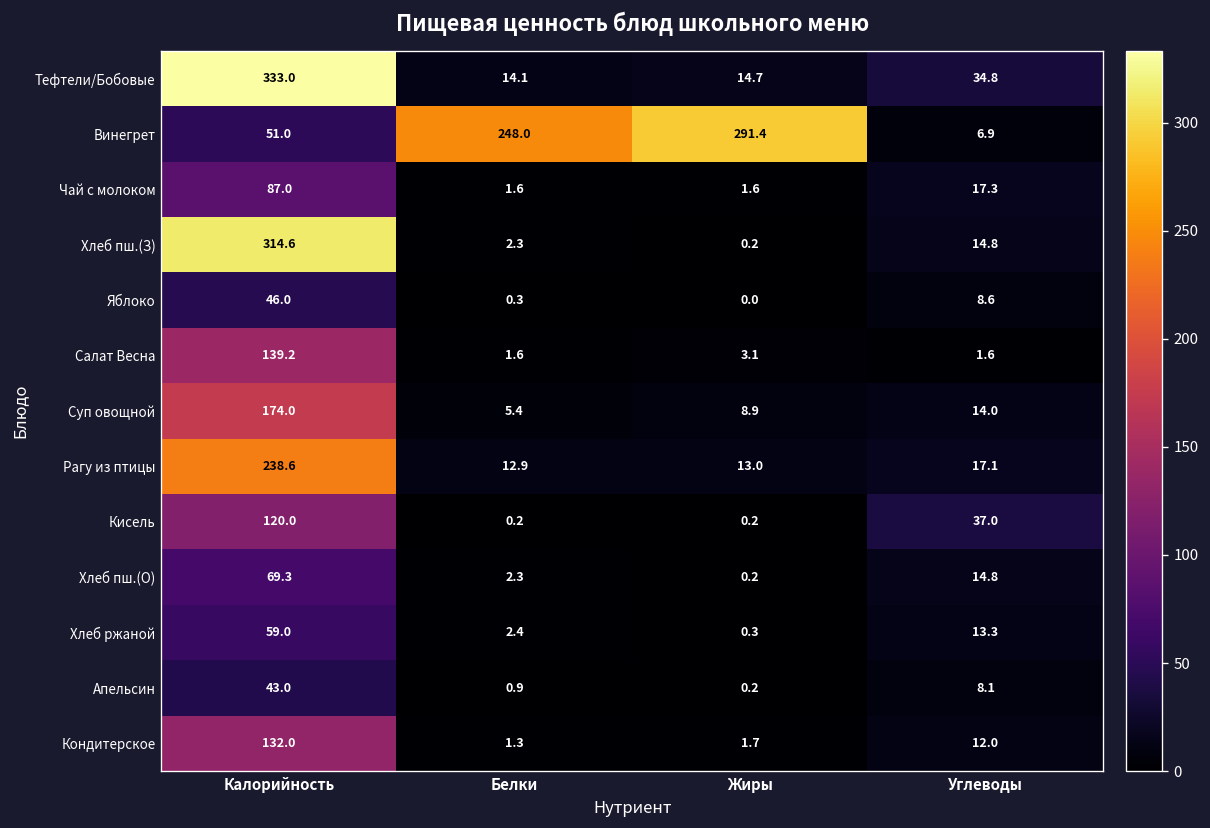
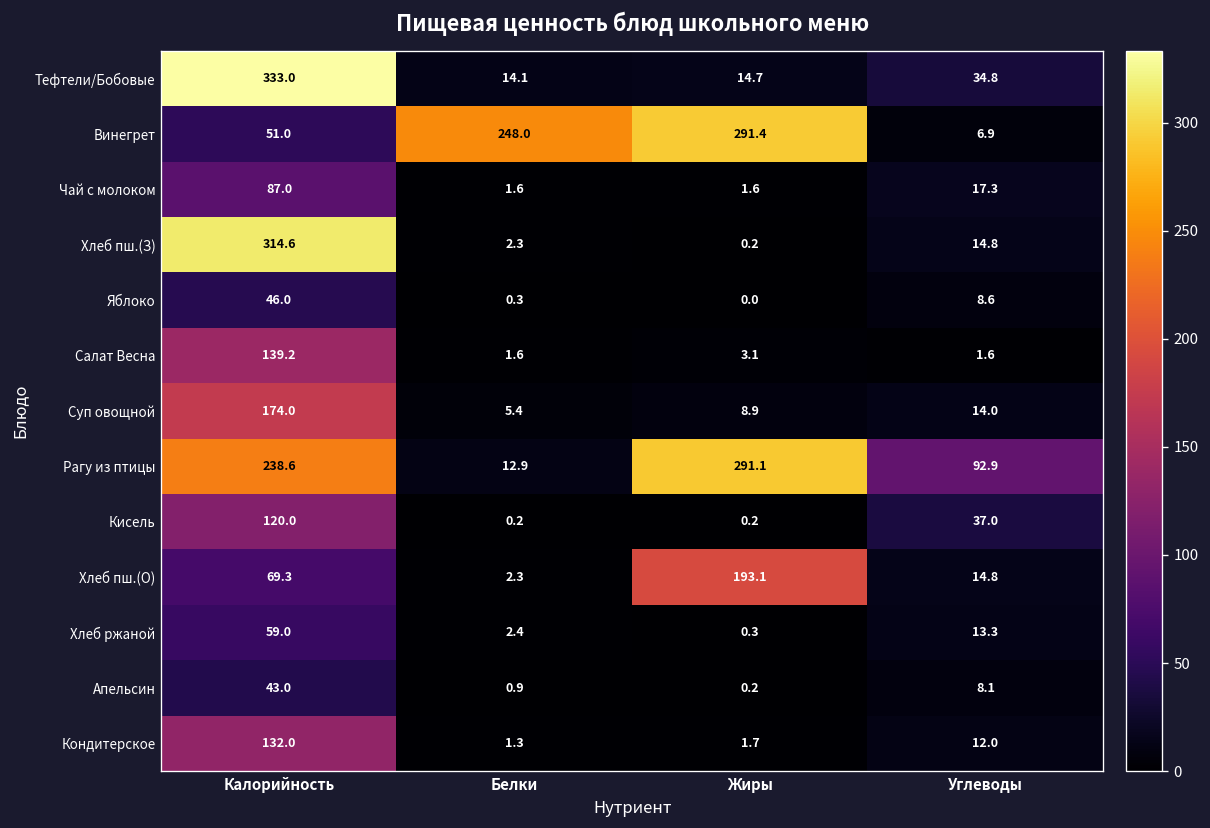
  {
    "Тефтели/Бобовые": {
      "Калорийность": 333.0,
      "Белки": 14.1,
      "Жиры": 14.7,
      "Углеводы": 34.8
    },
    "Винегрет": {
      "Калорийность": 51.0,
      "Белки": 248.0,
      "Жиры": 291.4,
      "Углеводы": 6.9
    },
    "Чай с молоком": {
      "Калорийность": 87.0,
      "Белки": 1.6,
      "Жиры": 1.6,
      "Углеводы": 17.3
    },
    "Хлеб пш.(З)": {
      "Калорийность": 314.6,
      "Белки": 2.3,
      "Жиры": 0.2,
      "Углеводы": 14.8
    },
    "Яблоко": {
      "Калорийность": 46.0,
      "Белки": 0.3,
      "Жиры": 0.0,
      "Углеводы": 8.6
    },
    "Салат Весна": {
      "Калорийность": 139.2,
      "Белки": 1.6,
      "Жиры": 3.1,
      "Углеводы": 1.6
    },
    "Суп овощной": {
      "Калорийность": 174.0,
      "Белки": 5.4,
      "Жиры": 8.9,
      "Углеводы": 14.0
    },
    "Рагу из птицы": {
      "Калорийность": 238.6,
      "Белки": 12.9,
-     "Жиры": 13.0,
-     "Углеводы": 17.1
+     "Жиры": 291.1,
+     "Углеводы": 92.9
    },
    "Кисель": {
      "Калорийность": 120.0,
      "Белки": 0.2,
      "Жиры": 0.2,
      "Углеводы": 37.0
    },
    "Хлеб пш.(О)": {
      "Калорийность": 69.3,
      "Белки": 2.3,
-     "Жиры": 0.2,
+     "Жиры": 193.1,
      "Углеводы": 14.8
    },
    "Хлеб ржаной": {
      "Калорийность": 59.0,
      "Белки": 2.4,
      "Жиры": 0.3,
      "Углеводы": 13.3
    },
    "Апельсин": {
      "Калорийность": 43.0,
      "Белки": 0.9,
      "Жиры": 0.2,
      "Углеводы": 8.1
    },
    "Кондитерское": {
      "Калорийность": 132.0,
      "Белки": 1.3,
      "Жиры": 1.7,
      "Углеводы": 12.0
    }
  }
